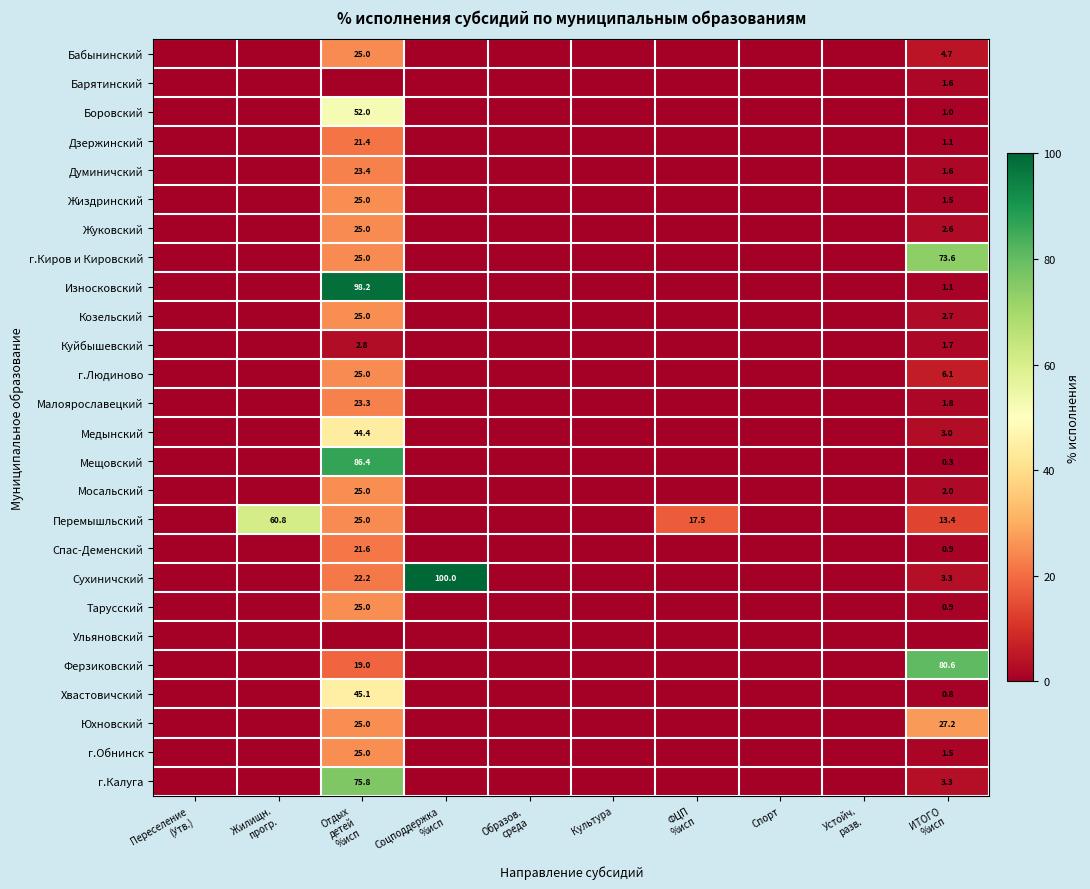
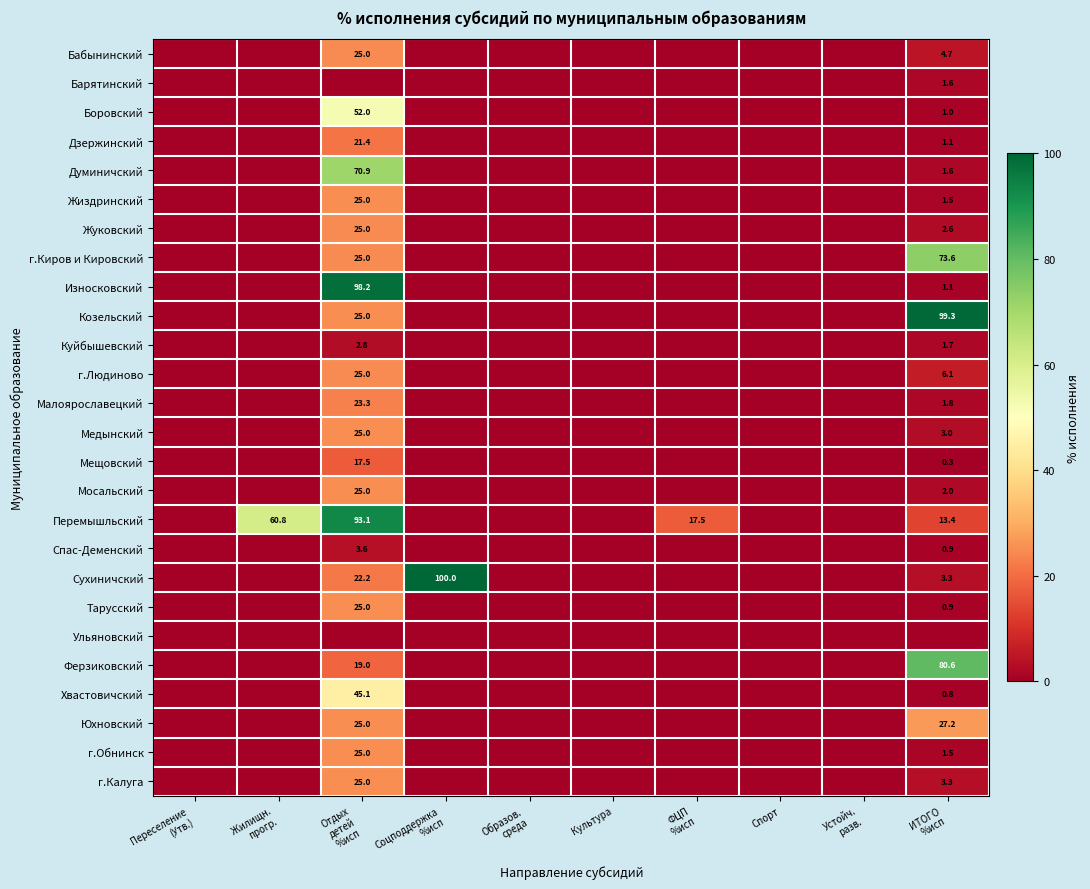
  {
    "Бабынинский": {
      "Отдых детей %исп": 25.0,
      "ИТОГО %исп": 4.7
    },
    "Барятинский": {
      "ИТОГО %исп": 1.6
    },
    "Боровский": {
      "Отдых детей %исп": 52.0,
      "ИТОГО %исп": 1.0
    },
    "Дзержинский": {
      "Отдых детей %исп": 21.4,
      "ИТОГО %исп": 1.1
    },
    "Думиничский": {
-     "Отдых детей %исп": 23.4,
+     "Отдых детей %исп": 70.9,
      "ИТОГО %исп": 1.6
    },
    "Жиздринский": {
      "Отдых детей %исп": 25.0,
      "ИТОГО %исп": 1.5
    },
    "Жуковский": {
      "Отдых детей %исп": 25.0,
      "ИТОГО %исп": 2.6
    },
    "г.Киров и Кировский": {
      "Отдых детей %исп": 25.0,
      "ИТОГО %исп": 73.6
    },
    "Износковский": {
      "Отдых детей %исп": 98.2,
      "ИТОГО %исп": 1.1
    },
    "Козельский": {
      "Отдых детей %исп": 25.0,
-     "ИТОГО %исп": 2.7
+     "ИТОГО %исп": 99.3
    },
    "Куйбышевский": {
      "Отдых детей %исп": 2.8,
      "ИТОГО %исп": 1.7
    },
    "г.Людиново": {
      "Отдых детей %исп": 25.0,
      "ИТОГО %исп": 6.1
    },
    "Малоярославецкий": {
      "Отдых детей %исп": 23.3,
      "ИТОГО %исп": 1.8
    },
    "Медынский": {
-     "Отдых детей %исп": 44.4,
+     "Отдых детей %исп": 25.0,
      "ИТОГО %исп": 3.0
    },
    "Мещовский": {
-     "Отдых детей %исп": 86.4,
+     "Отдых детей %исп": 17.5,
      "ИТОГО %исп": 0.3
    },
    "Мосальский": {
      "Отдых детей %исп": 25.0,
      "ИТОГО %исп": 2.0
    },
    "Перемышльский": {
      "Жилищн. прогр.": 60.8,
-     "Отдых детей %исп": 25.0,
+     "Отдых детей %исп": 93.1,
      "ФЦП %исп": 17.5,
      "ИТОГО %исп": 13.4
    },
    "Спас-Деменский": {
-     "Отдых детей %исп": 21.6,
+     "Отдых детей %исп": 3.6,
      "ИТОГО %исп": 0.9
    },
    "Сухиничский": {
      "Отдых детей %исп": 22.2,
      "Соцподдержка %исп": 100.0,
      "ИТОГО %исп": 3.3
    },
    "Тарусский": {
      "Отдых детей %исп": 25.0,
      "ИТОГО %исп": 0.9
    },
    "Ферзиковский": {
      "Отдых детей %исп": 19.0,
      "ИТОГО %исп": 80.6
    },
    "Хвастовичский": {
      "Отдых детей %исп": 45.1,
      "ИТОГО %исп": 0.8
    },
    "Юхновский": {
      "Отдых детей %исп": 25.0,
      "ИТОГО %исп": 27.2
    },
    "г.Обнинск": {
      "Отдых детей %исп": 25.0,
      "ИТОГО %исп": 1.5
    },
    "г.Калуга": {
-     "Отдых детей %исп": 75.8,
+     "Отдых детей %исп": 25.0,
      "ИТОГО %исп": 3.3
    }
  }
